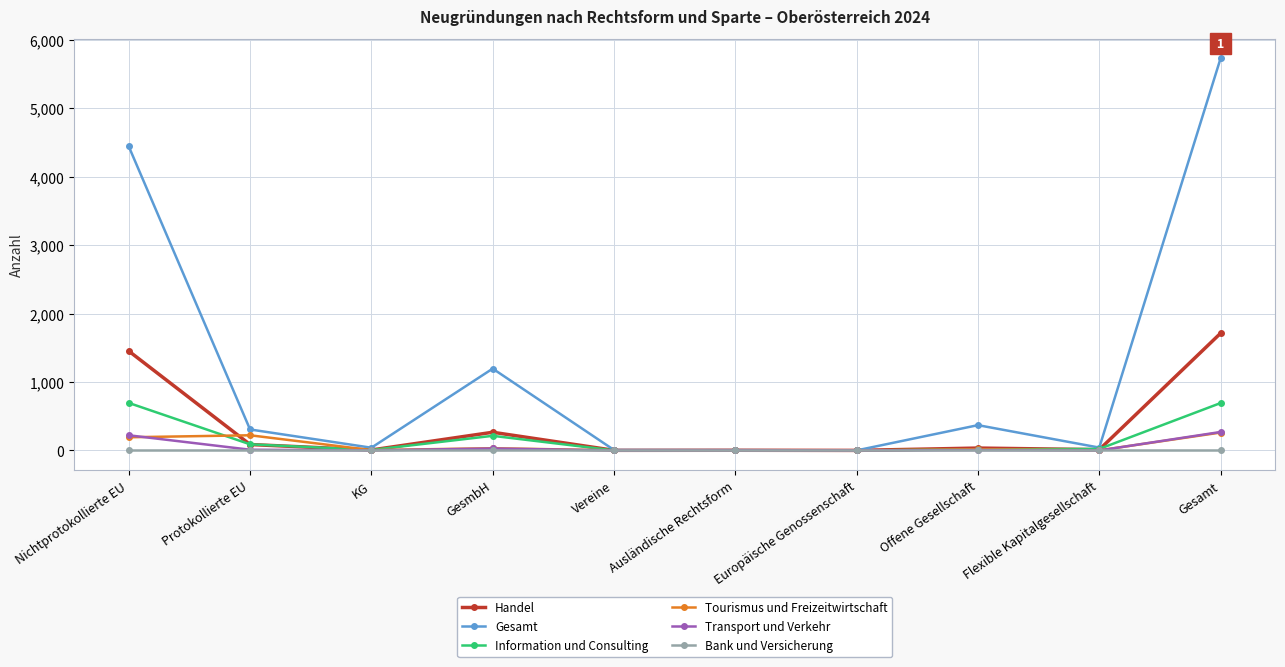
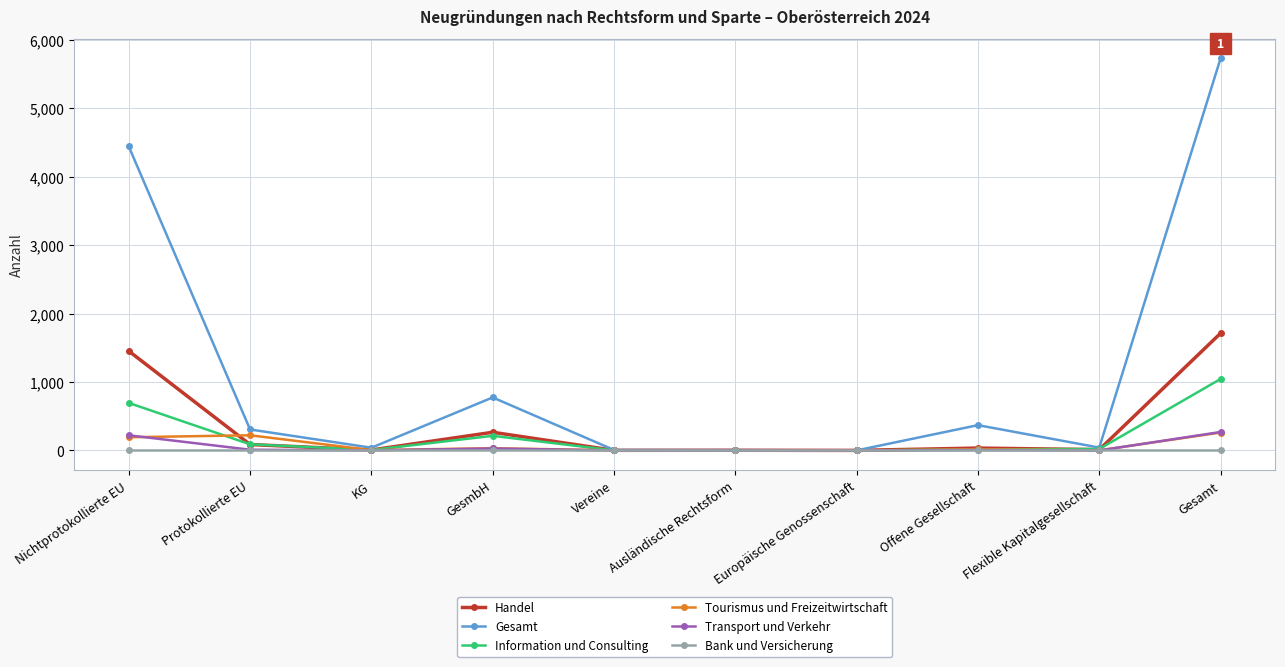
  {
    "Handel": {
      "Nichtprotokollierte EU": "1,500",
      "GesmbH": "300",
      "Gesamt": "1,700"
    },
    "Gesamt": {
      "Nichtprotokollierte EU": "4,400",
      "Protokollierte EU": "300",
-     "GesmbH": "1,200",
+     "GesmbH": "800",
      "Offene Gesellschaft": "400"
    },
    "Information und Consulting": {
      "Nichtprotokollierte EU": "700",
      "GesmbH": "200",
-     "Gesamt": "700"
+     "Gesamt": "1,000"
    },
    "Tourismus und Freizeitwirtschaft": {
      "Protokollierte EU": "200"
    },
    "Bank und Versicherung": {
      "Nichtprotokollierte EU": "0",
      "Gesamt": "0"
    }
  }
